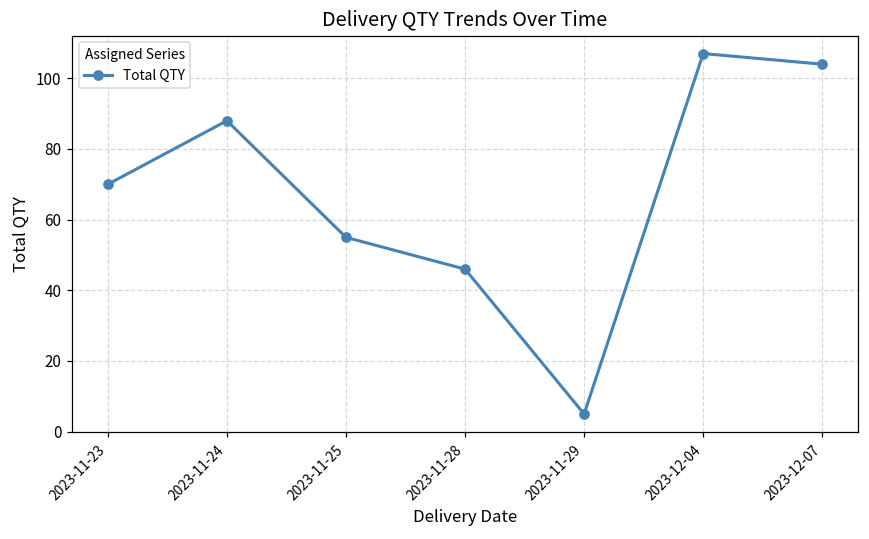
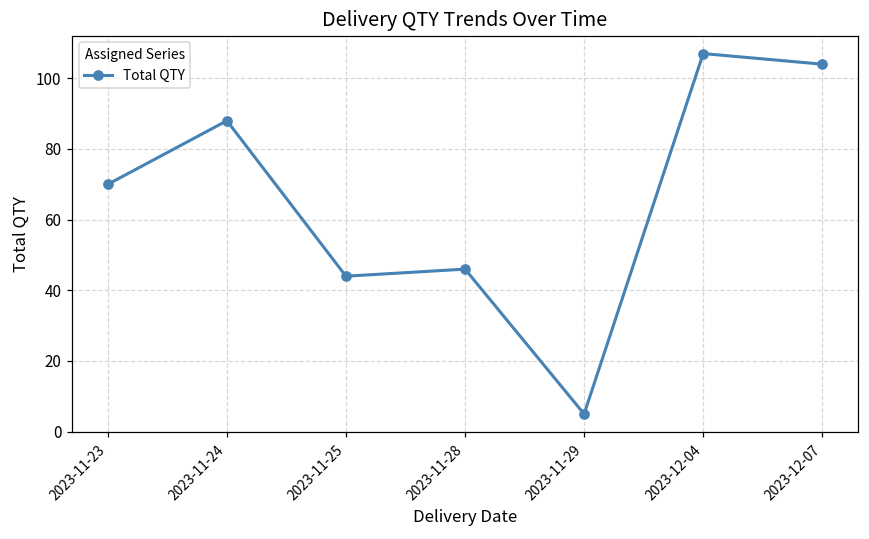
  {
    "2023-11-23": 70,
    "2023-11-24": 88,
-   "2023-11-25": 55,
+   "2023-11-25": 44,
    "2023-11-28": 46,
    "2023-11-29": 5,
    "2023-12-04": 107,
    "2023-12-07": 104
  }
